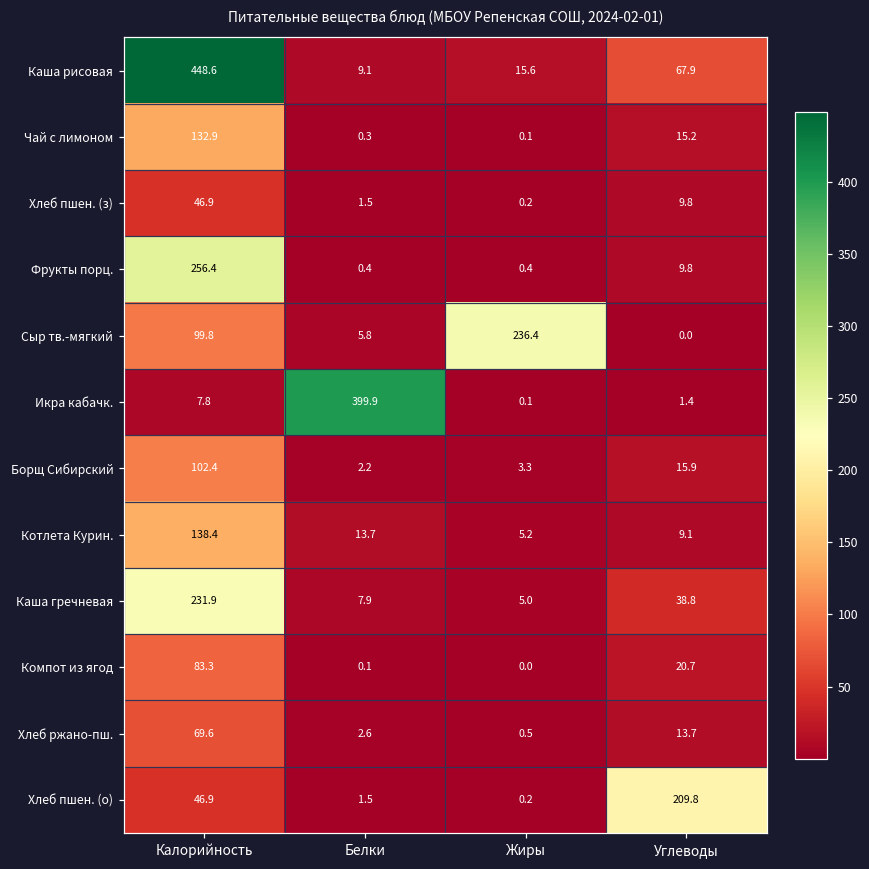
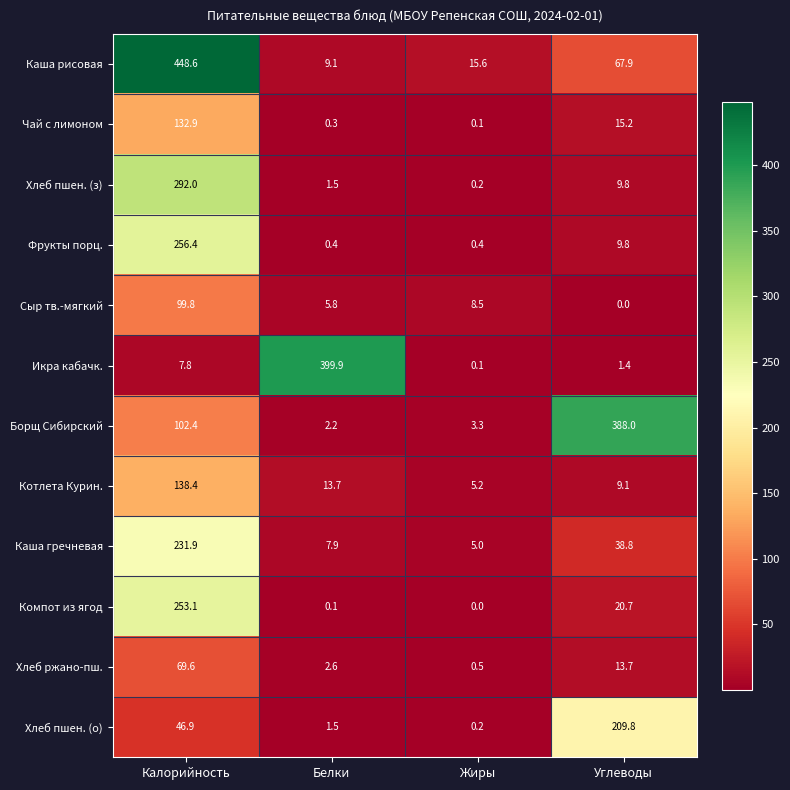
  {
    "Каша рисовая": {
      "Калорийность": 448.6,
      "Белки": 9.1,
      "Жиры": 15.6,
      "Углеводы": 67.9
    },
    "Чай с лимоном": {
      "Калорийность": 132.9,
      "Белки": 0.3,
      "Жиры": 0.1,
      "Углеводы": 15.2
    },
    "Хлеб пшен. (з)": {
-     "Калорийность": 46.9,
+     "Калорийность": 292.0,
      "Белки": 1.5,
      "Жиры": 0.2,
      "Углеводы": 9.8
    },
    "Фрукты порц.": {
      "Калорийность": 256.4,
      "Белки": 0.4,
      "Жиры": 0.4,
      "Углеводы": 9.8
    },
    "Сыр тв.-мягкий": {
      "Калорийность": 99.8,
      "Белки": 5.8,
-     "Жиры": 236.4,
+     "Жиры": 8.5,
      "Углеводы": 0.0
    },
    "Икра кабачк.": {
      "Калорийность": 7.8,
      "Белки": 399.9,
      "Жиры": 0.1,
      "Углеводы": 1.4
    },
    "Борщ Сибирский": {
      "Калорийность": 102.4,
      "Белки": 2.2,
      "Жиры": 3.3,
-     "Углеводы": 15.9
+     "Углеводы": 388.0
    },
    "Котлета Курин.": {
      "Калорийность": 138.4,
      "Белки": 13.7,
      "Жиры": 5.2,
      "Углеводы": 9.1
    },
    "Каша гречневая": {
      "Калорийность": 231.9,
      "Белки": 7.9,
      "Жиры": 5.0,
      "Углеводы": 38.8
    },
    "Компот из ягод": {
-     "Калорийность": 83.3,
+     "Калорийность": 253.1,
      "Белки": 0.1,
      "Жиры": 0.0,
      "Углеводы": 20.7
    },
    "Хлеб ржано-пш.": {
      "Калорийность": 69.6,
      "Белки": 2.6,
      "Жиры": 0.5,
      "Углеводы": 13.7
    },
    "Хлеб пшен. (о)": {
      "Калорийность": 46.9,
      "Белки": 1.5,
      "Жиры": 0.2,
      "Углеводы": 209.8
    }
  }
